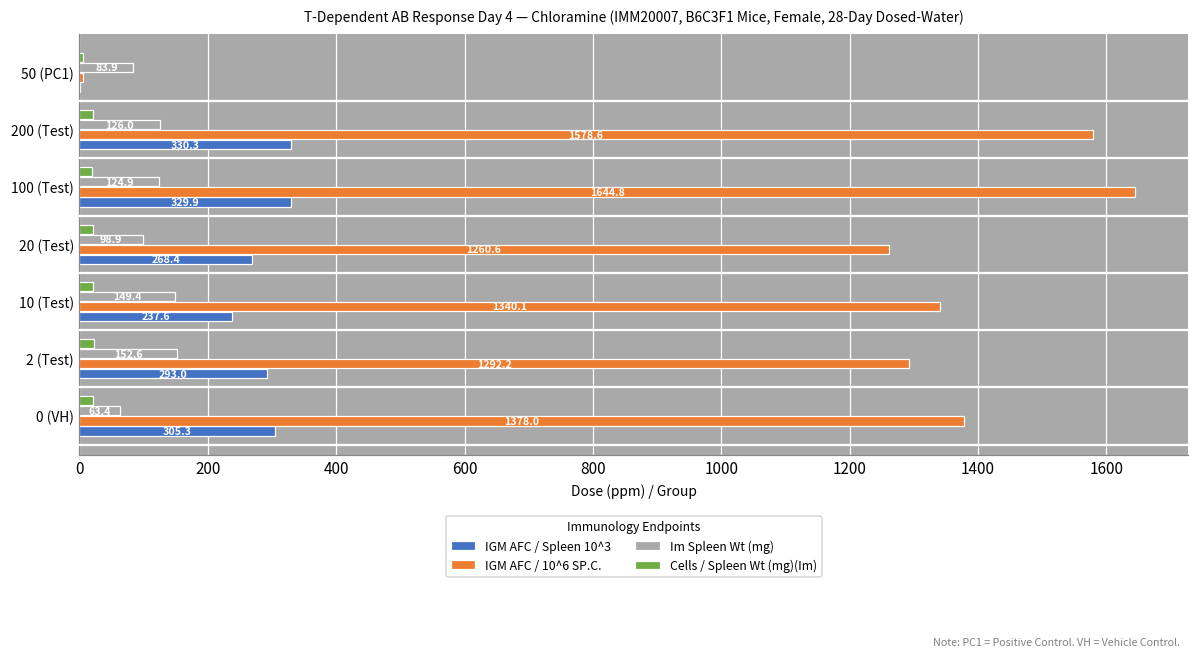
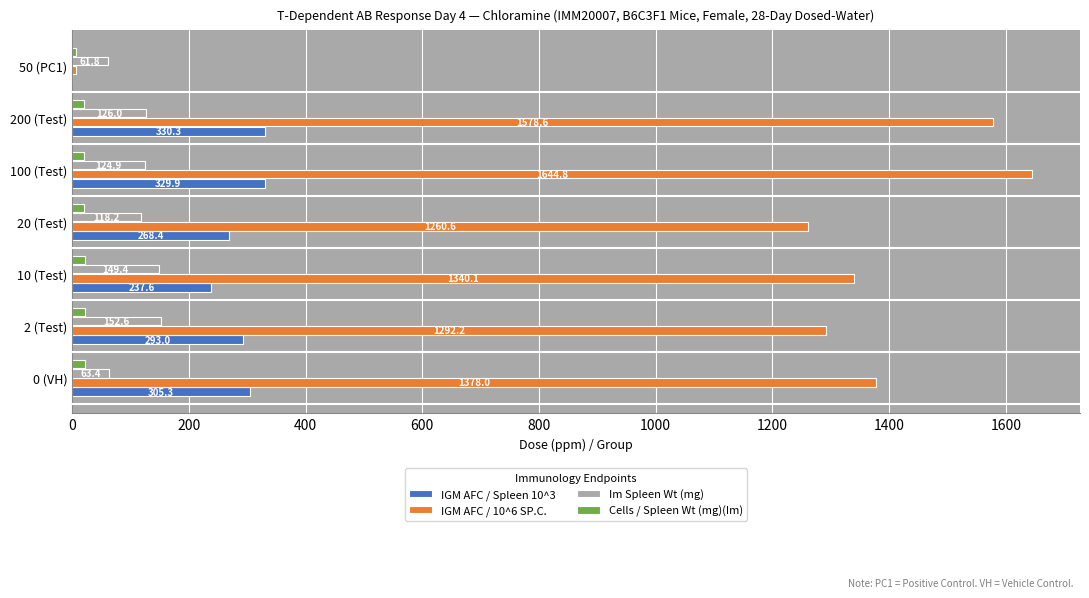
  {
    "IGM AFC / Spleen 10^3": {
      "200 (Test)": 330.3,
      "100 (Test)": 329.9,
      "20 (Test)": 268.4,
      "10 (Test)": 237.6,
      "2 (Test)": 293.0,
      "0 (VH)": 305.3
    },
    "IGM AFC / 10^6 SP.C.": {
      "200 (Test)": 1578.6,
      "100 (Test)": 1644.8,
      "20 (Test)": 1260.6,
      "10 (Test)": 1340.1,
      "2 (Test)": 1292.2,
      "0 (VH)": 1378.0
    },
    "Im Spleen Wt (mg)": {
-     "50 (PC1)": 83.9,
+     "50 (PC1)": 61.8,
      "100 (Test)": 124.9,
-     "20 (Test)": 98.9,
+     "20 (Test)": 118.2,
      "10 (Test)": 149.4,
      "2 (Test)": 152.6,
      "0 (VH)": 63.4
    },
    "Cells / Spleen Wt (mg)(Im)": {
      "50 (PC1)": 10,
      "200 (Test)": 20,
      "100 (Test)": 20,
      "20 (Test)": 20,
      "10 (Test)": 20,
      "2 (Test)": 20,
      "0 (VH)": 20
    }
  }
